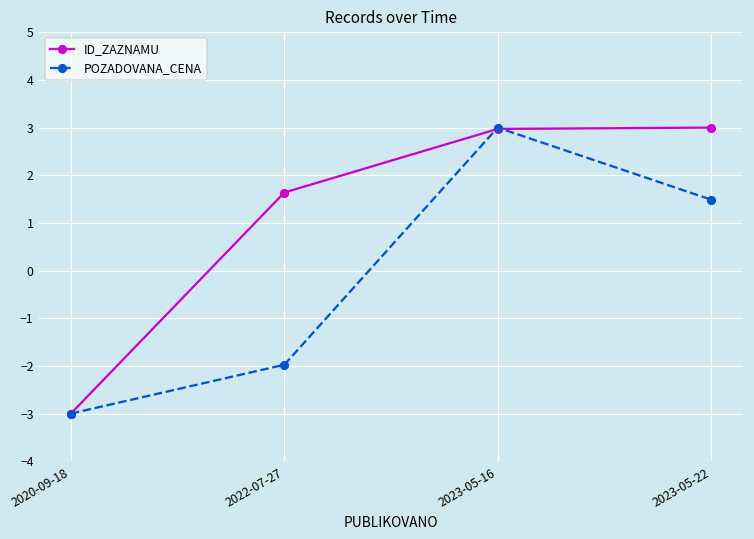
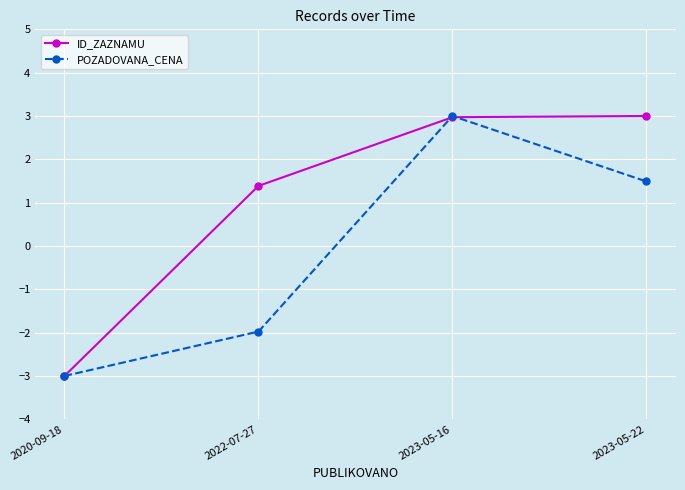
  {
    "ID_ZAZNAMU": {
-     "2022-07-27": 1.6,
+     "2022-07-27": 1.4,
      "2023-05-22": 3.0
    },
    "POZADOVANA_CENA": {
      "2022-07-27": -2.0,
      "2023-05-22": 1.5
    }
  }
